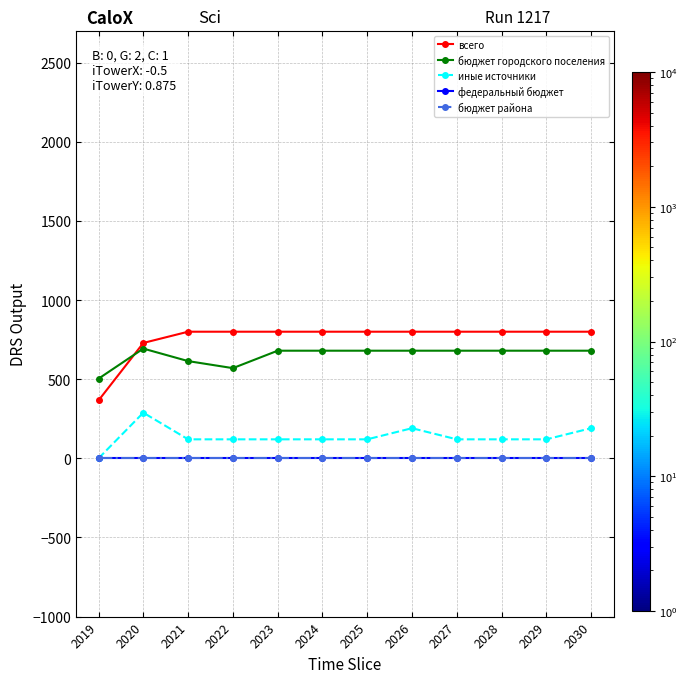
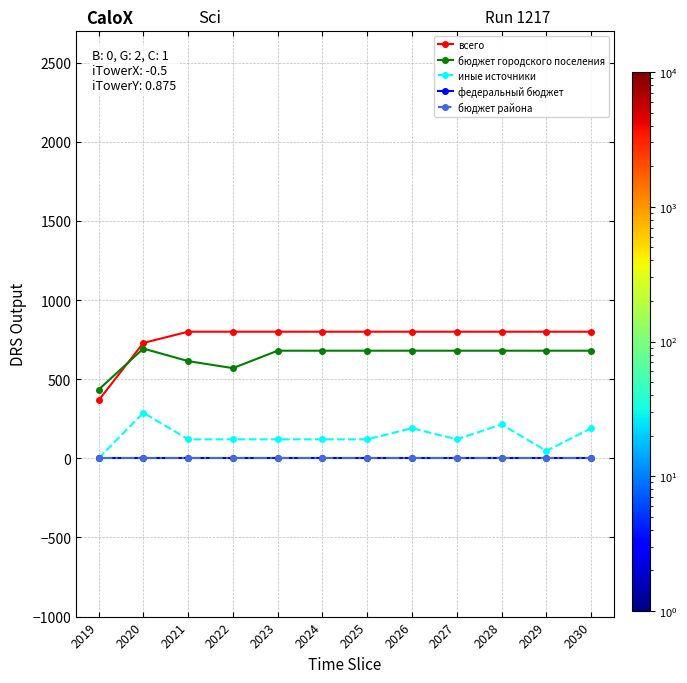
  {
    "всего": {
      "2019": 370,
      "2020": 730,
      "2021": 800,
      "2022": 800,
      "2023": 800,
      "2024": 800,
      "2025": 800,
      "2026": 800,
      "2027": 800,
      "2028": 800,
      "2029": 800,
      "2030": 800
    },
    "бюджет городского поселения": {
-     "2019": 500,
+     "2019": 430,
      "2020": 690,
      "2021": 610,
      "2022": 570,
      "2023": 680,
      "2024": 680,
      "2025": 680,
      "2026": 680,
      "2027": 680,
      "2028": 680,
      "2029": 680,
      "2030": 680
    },
    "иные источники": {
      "2020": 290,
      "2021": 120,
      "2022": 120,
      "2023": 120,
      "2024": 120,
      "2025": 120,
      "2026": 190,
      "2027": 120,
-     "2028": 120,
-     "2029": 120,
+     "2028": 210,
+     "2029": 50,
      "2030": 190
    },
    "бюджет района": {
      "2020": 0,
      "2021": 0,
      "2022": 0,
      "2023": 0,
      "2024": 0,
      "2025": 0,
      "2026": 0,
      "2027": 0,
      "2028": 0,
      "2029": 0,
      "2030": 0
    }
  }
